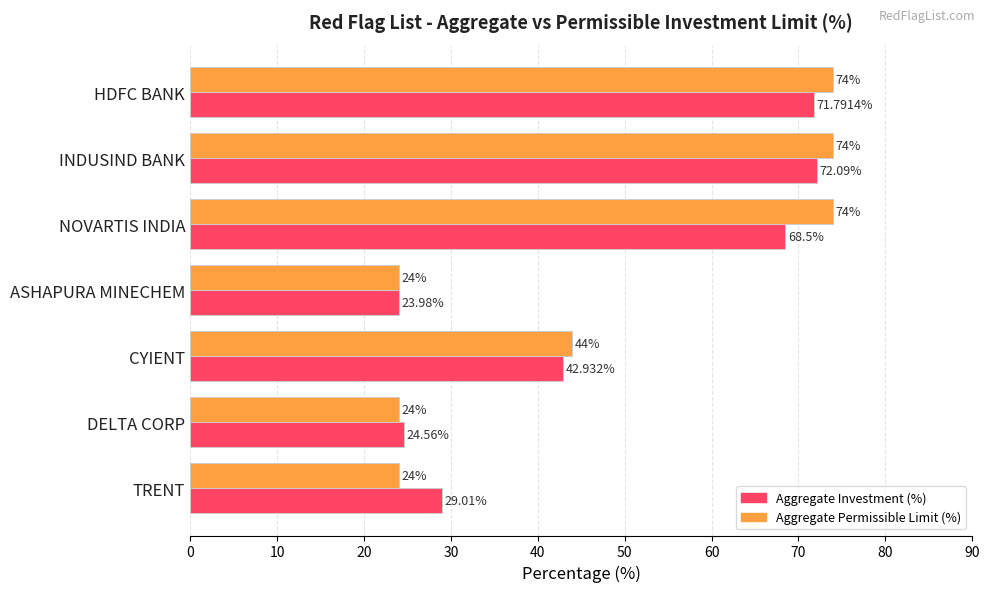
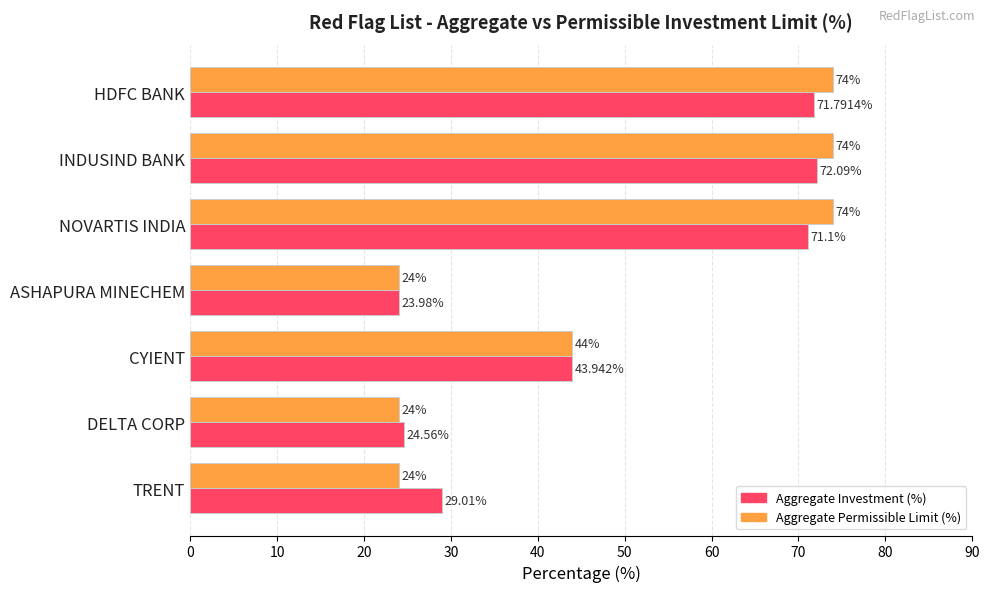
  {
    "Aggregate Permissible Limit (%)": {
      "HDFC BANK": "74%",
      "INDUSIND BANK": "74%",
      "NOVARTIS INDIA": "74%",
      "ASHAPURA MINECHEM": "24%",
      "CYIENT": "44%",
      "DELTA CORP": "24%",
      "TRENT": "24%"
    },
    "Aggregate Investment (%)": {
      "HDFC BANK": "71.7914%",
      "INDUSIND BANK": "72.09%",
-     "NOVARTIS INDIA": "68.5%",
+     "NOVARTIS INDIA": "71.1%",
      "ASHAPURA MINECHEM": "23.98%",
-     "CYIENT": "42.932%",
+     "CYIENT": "43.942%",
      "DELTA CORP": "24.56%",
      "TRENT": "29.01%"
    }
  }
